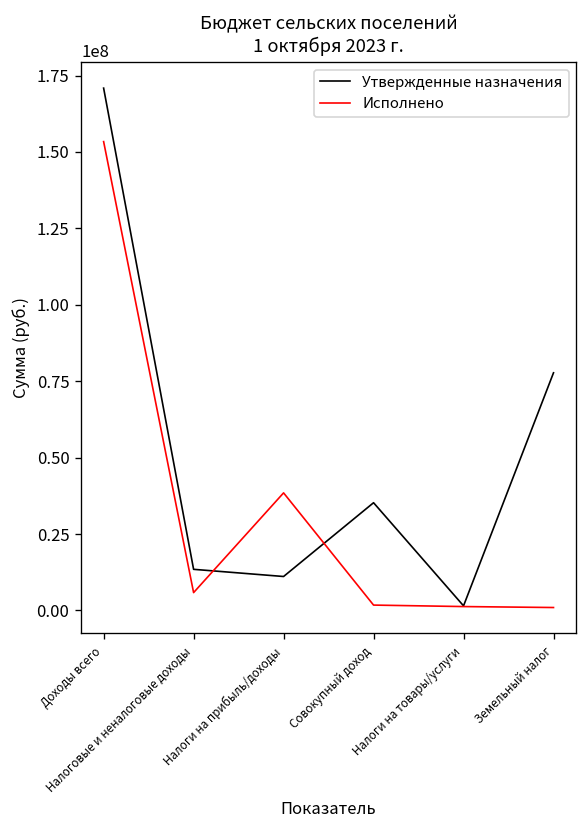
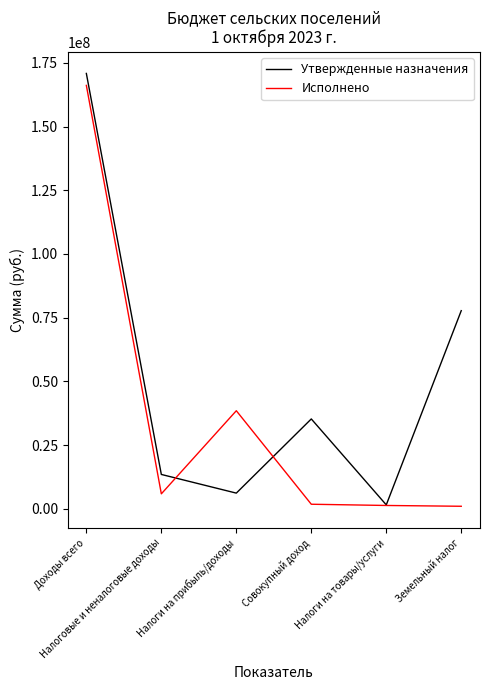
  {
    "Утвержденные назначения": {
      "Доходы всего": 171000000,
      "Налоговые и неналоговые доходы": 13000000,
-     "Налоги на прибыль/доходы": 11000000,
+     "Налоги на прибыль/доходы": 6000000,
      "Совокупный доход": 35000000,
      "Земельный налог": 78000000
    },
    "Исполнено": {
-     "Доходы всего": 153000000,
+     "Доходы всего": 166000000,
      "Налоговые и неналоговые доходы": 6000000,
      "Налоги на прибыль/доходы": 38000000,
      "Совокупный доход": 2000000,
      "Земельный налог": 1000000
    }
  }
